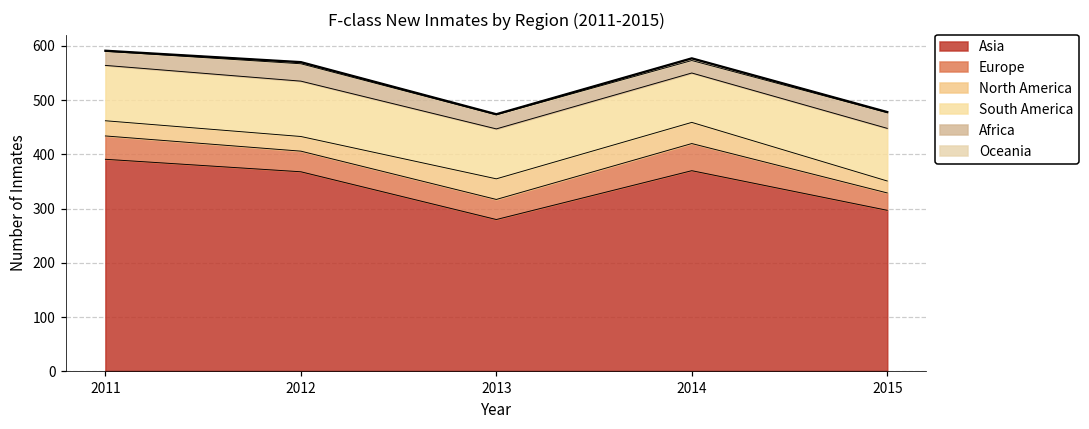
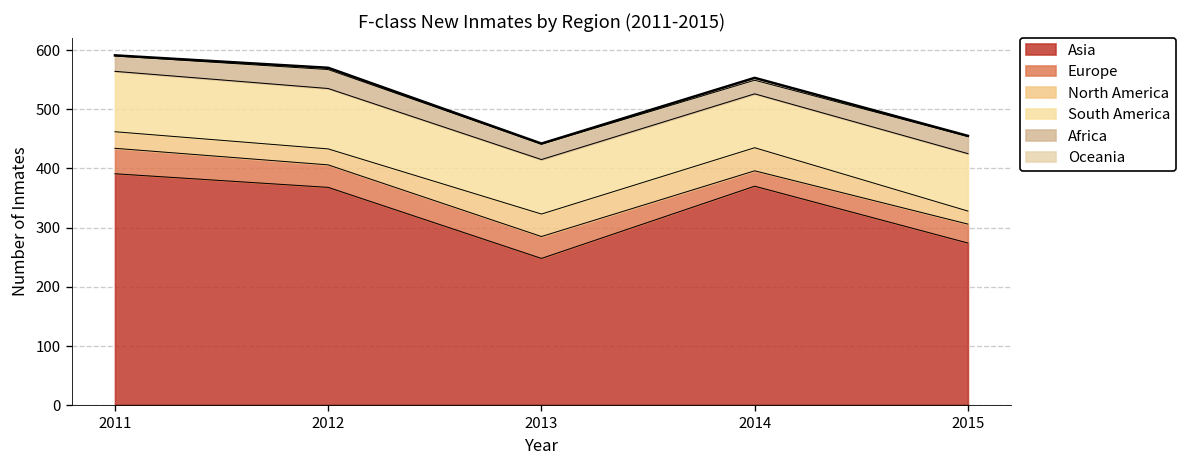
  {
    "Asia": {
      "2011": 390,
      "2012": 370,
-     "2013": 280,
+     "2013": 250,
      "2014": 370,
-     "2015": 300
+     "2015": 270
    },
    "Europe": {
      "2011": 40,
      "2012": 40,
      "2013": 40,
-     "2014": 50,
+     "2014": 30,
      "2015": 30
    }
  }
